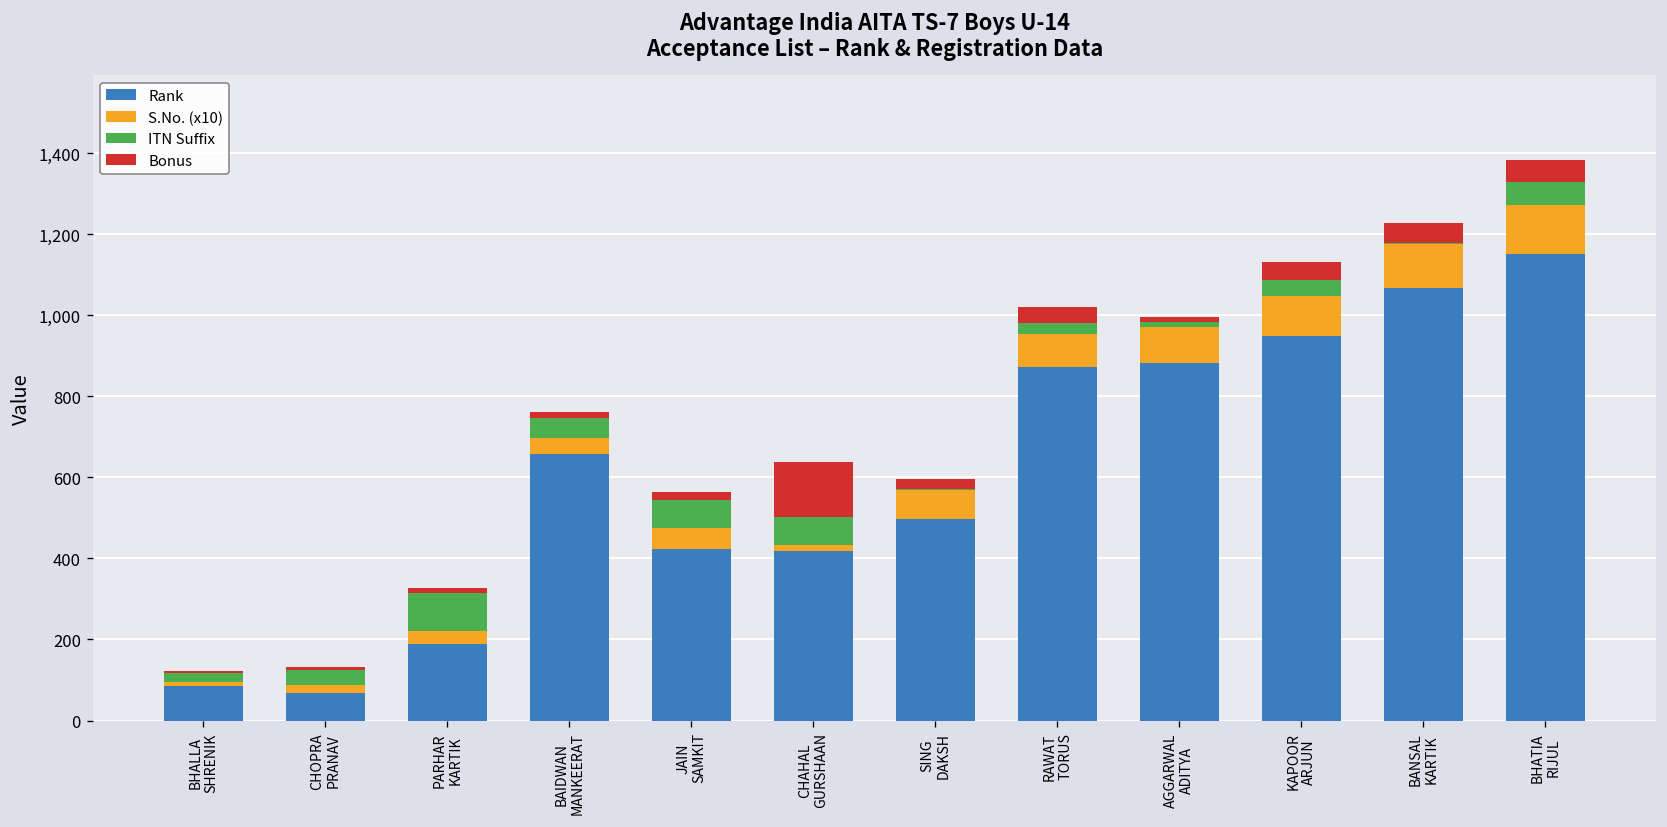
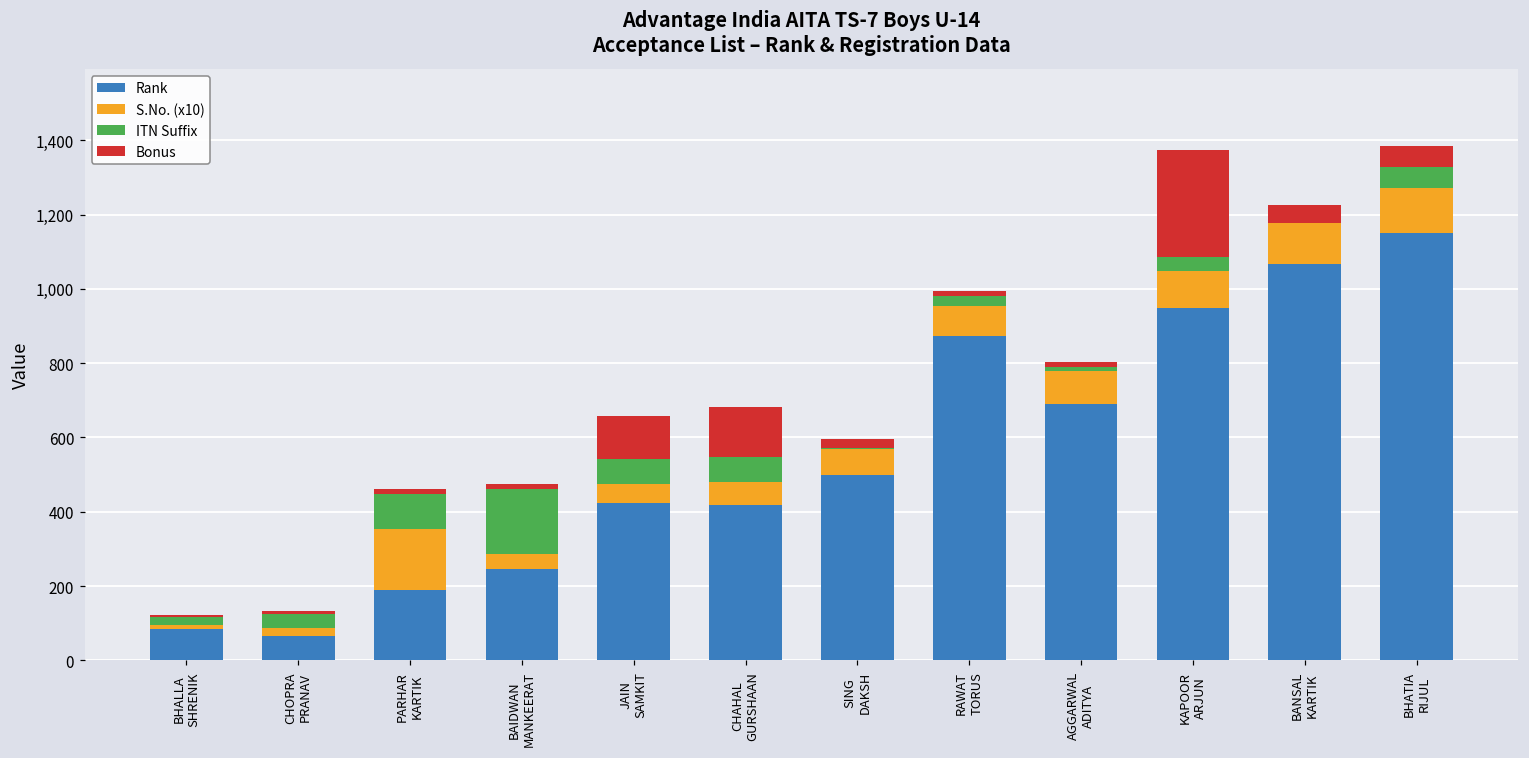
  {
    "Rank": {
      "BHALLA SHRENIK": "90",
      "CHOPRA PRANAV": "70",
      "PARHAR KARTIK": "190",
-     "BAIDWAN MANKEERAT": "660",
+     "BAIDWAN MANKEERAT": "250",
      "JAIN SAMKIT": "420",
      "CHAHAL GURSHAAN": "420",
      "SING DAKSH": "500",
      "RAWAT TORUS": "870",
-     "AGGARWAL ADITYA": "880",
+     "AGGARWAL ADITYA": "690",
      "KAPOOR ARJUN": "950",
      "BANSAL KARTIK": "1,070",
      "BHATIA RIJUL": "1,150"
    },
    "S.No. (x10)": {
      "BHALLA SHRENIK": "10",
      "CHOPRA PRANAV": "20",
-     "PARHAR KARTIK": "30",
+     "PARHAR KARTIK": "170",
      "BAIDWAN MANKEERAT": "40",
      "JAIN SAMKIT": "50",
-     "CHAHAL GURSHAAN": "10",
+     "CHAHAL GURSHAAN": "60",
      "SING DAKSH": "70",
      "RAWAT TORUS": "80",
      "AGGARWAL ADITYA": "90",
      "KAPOOR ARJUN": "100",
      "BANSAL KARTIK": "110",
      "BHATIA RIJUL": "120"
    },
    "ITN Suffix": {
      "BHALLA SHRENIK": "20",
      "CHOPRA PRANAV": "40",
      "PARHAR KARTIK": "90",
-     "BAIDWAN MANKEERAT": "50",
+     "BAIDWAN MANKEERAT": "170",
      "JAIN SAMKIT": "70",
      "CHAHAL GURSHAAN": "70",
      "RAWAT TORUS": "30",
      "AGGARWAL ADITYA": "10",
      "KAPOOR ARJUN": "40",
      "BHATIA RIJUL": "60"
    },
    "Bonus": {
      "CHOPRA PRANAV": "10",
      "PARHAR KARTIK": "10",
      "BAIDWAN MANKEERAT": "20",
-     "JAIN SAMKIT": "20",
+     "JAIN SAMKIT": "110",
      "CHAHAL GURSHAAN": "140",
      "SING DAKSH": "30",
-     "RAWAT TORUS": "40",
+     "RAWAT TORUS": "10",
      "AGGARWAL ADITYA": "10",
-     "KAPOOR ARJUN": "50",
+     "KAPOOR ARJUN": "290",
      "BANSAL KARTIK": "50",
      "BHATIA RIJUL": "60"
    }
  }
